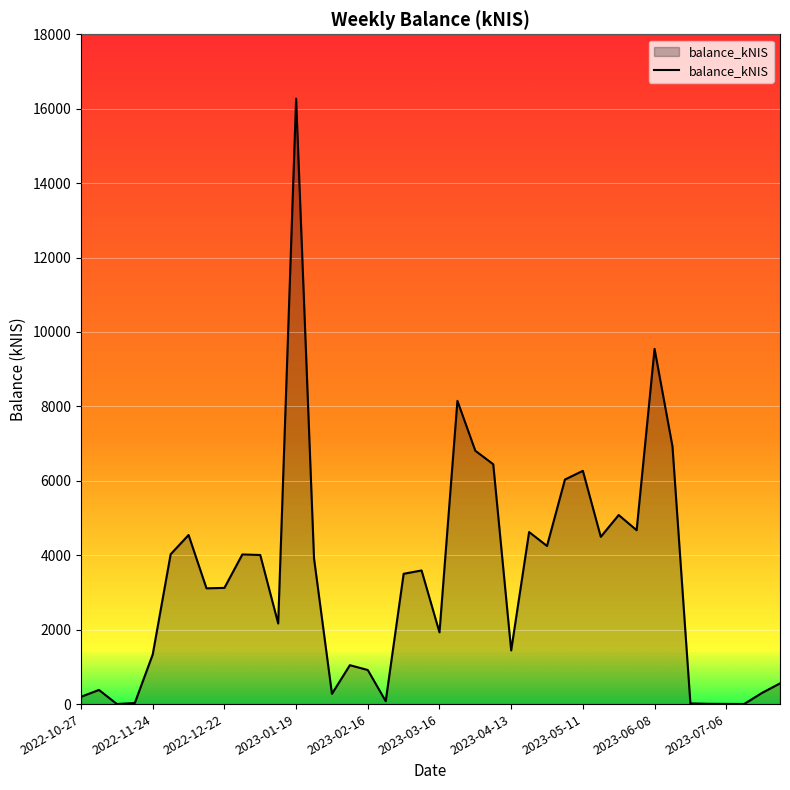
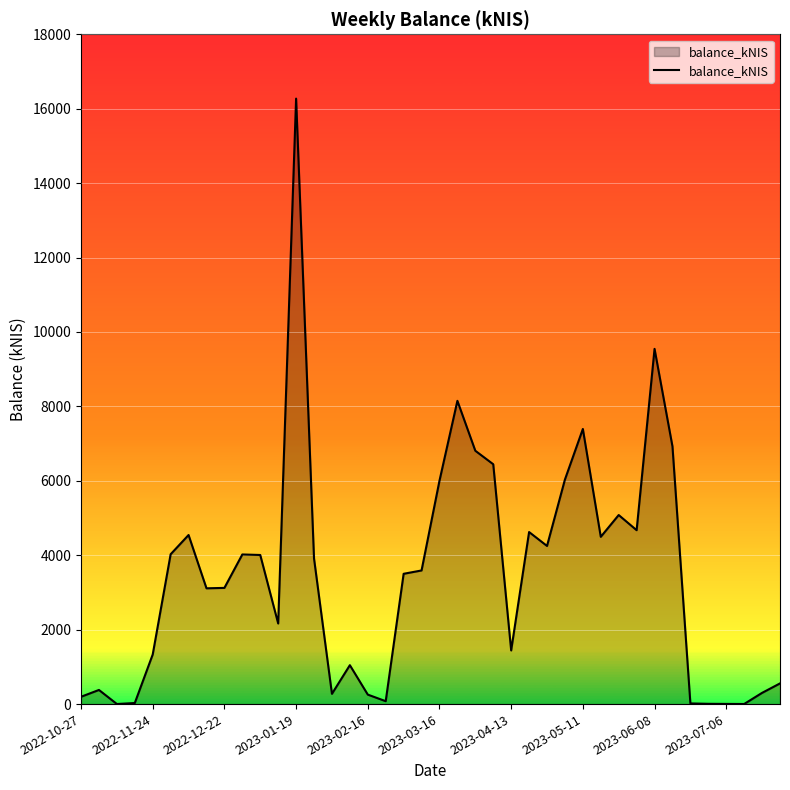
  {
    "2022-10-27": 200,
    "2022-11-24": 1300,
    "2022-12-22": 3100,
    "2023-01-19": 16300,
-   "2023-02-16": 900,
-   "2023-03-16": 1900,
+   "2023-02-16": 300,
+   "2023-03-16": 6000,
    "2023-04-13": 1400,
-   "2023-05-11": 6300,
+   "2023-05-11": 7400,
    "2023-06-08": 9500,
    "2023-07-06": 0
  }
